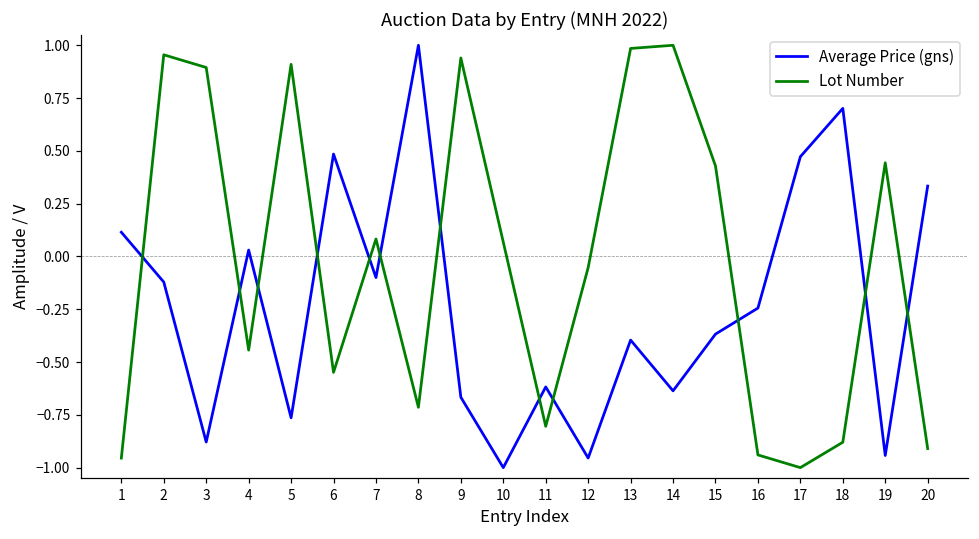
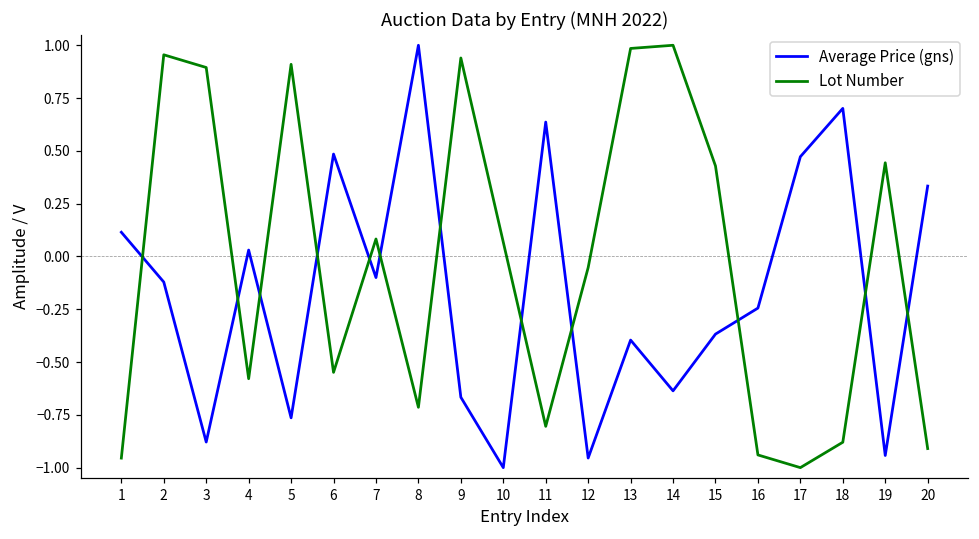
  {
    "Average Price (gns)": {
      "1": 0.11,
      "2": -0.12,
      "3": -0.88,
      "4": 0.03,
      "5": -0.76,
      "6": 0.48,
      "7": -0.10,
      "8": 1.00,
      "9": -0.67,
      "10": -1.00,
-     "11": -0.62,
+     "11": 0.64,
      "12": -0.95,
      "13": -0.40,
      "14": -0.64,
      "15": -0.37,
      "16": -0.24,
      "17": 0.47,
      "18": 0.70,
      "19": -0.94,
      "20": 0.33
    },
    "Lot Number": {
      "1": -0.95,
      "2": 0.95,
      "3": 0.89,
-     "4": -0.44,
+     "4": -0.58,
      "5": 0.91,
      "6": -0.55,
      "7": 0.08,
      "8": -0.71,
      "9": 0.94,
      "10": 0.07,
      "11": -0.80,
      "12": -0.05,
      "13": 0.98,
      "14": 1.00,
      "15": 0.43,
      "16": -0.94,
      "17": -1.00,
      "18": -0.88,
      "19": 0.44,
      "20": -0.91
    }
  }
